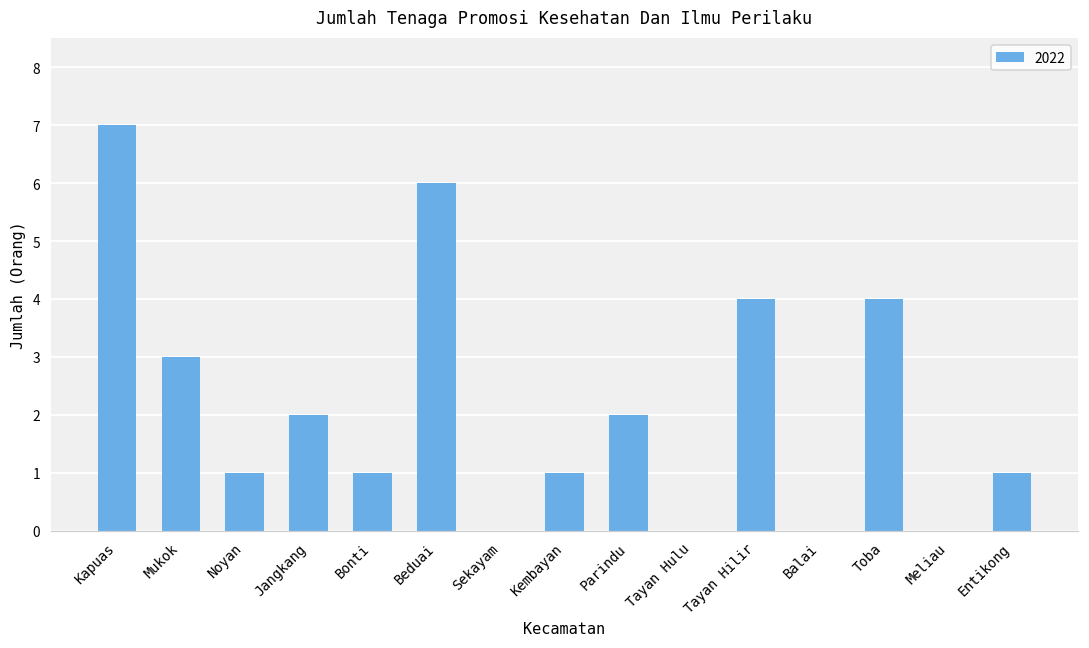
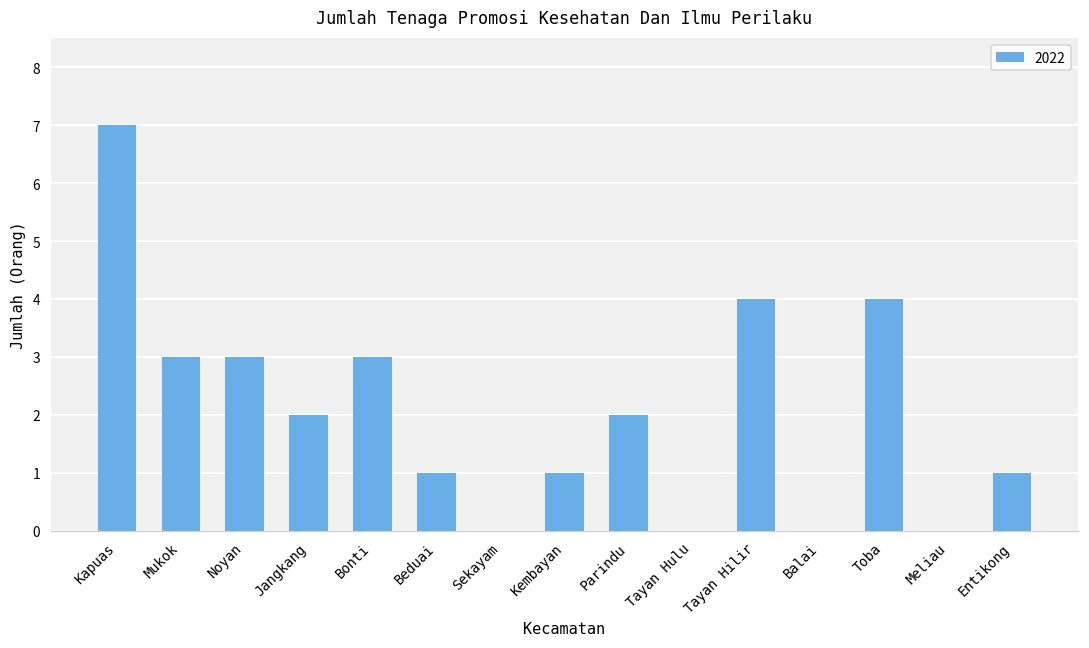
  {
    "Kapuas": 7,
    "Mukok": 3,
-   "Noyan": 1,
+   "Noyan": 3,
    "Jangkang": 2,
-   "Bonti": 1,
-   "Beduai": 6,
+   "Bonti": 3,
+   "Beduai": 1,
    "Sekayam": 0,
    "Kembayan": 1,
    "Parindu": 2,
    "Tayan Hulu": 0,
    "Tayan Hilir": 4,
    "Balai": 0,
    "Toba": 4,
    "Meliau": 0,
    "Entikong": 1
  }
